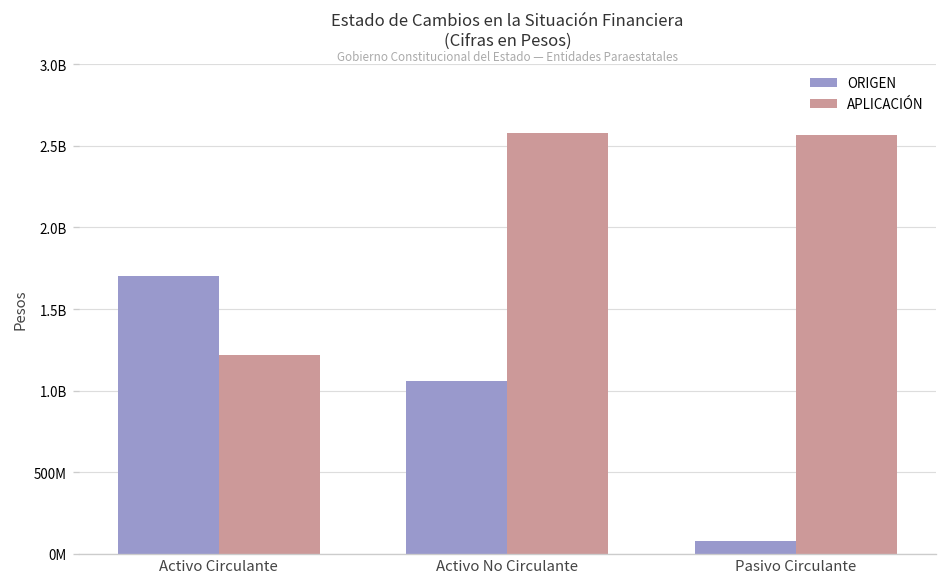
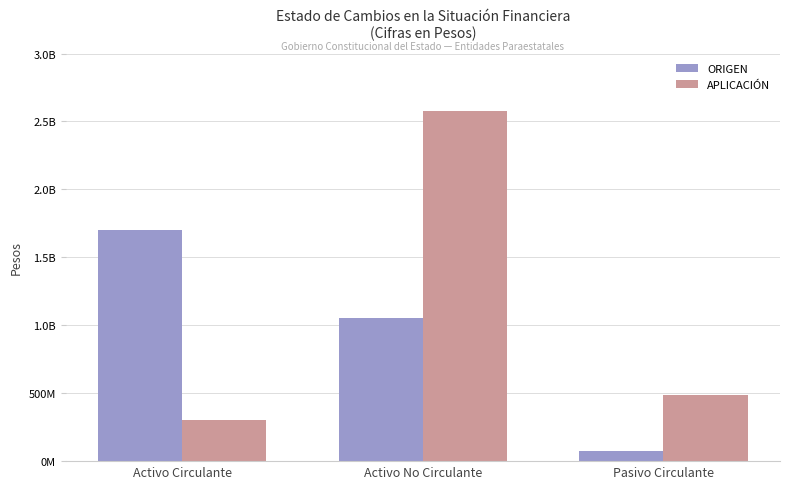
  {
    "ORIGEN": {
      "Activo Circulante": 1700000000,
      "Activo No Circulante": 1060000000,
      "Pasivo Circulante": 80000000
    },
    "APLICACIÓN": {
-     "Activo Circulante": 1220000000,
+     "Activo Circulante": 300000000,
      "Activo No Circulante": 2580000000,
-     "Pasivo Circulante": 2570000000
+     "Pasivo Circulante": 490000000
    }
  }
